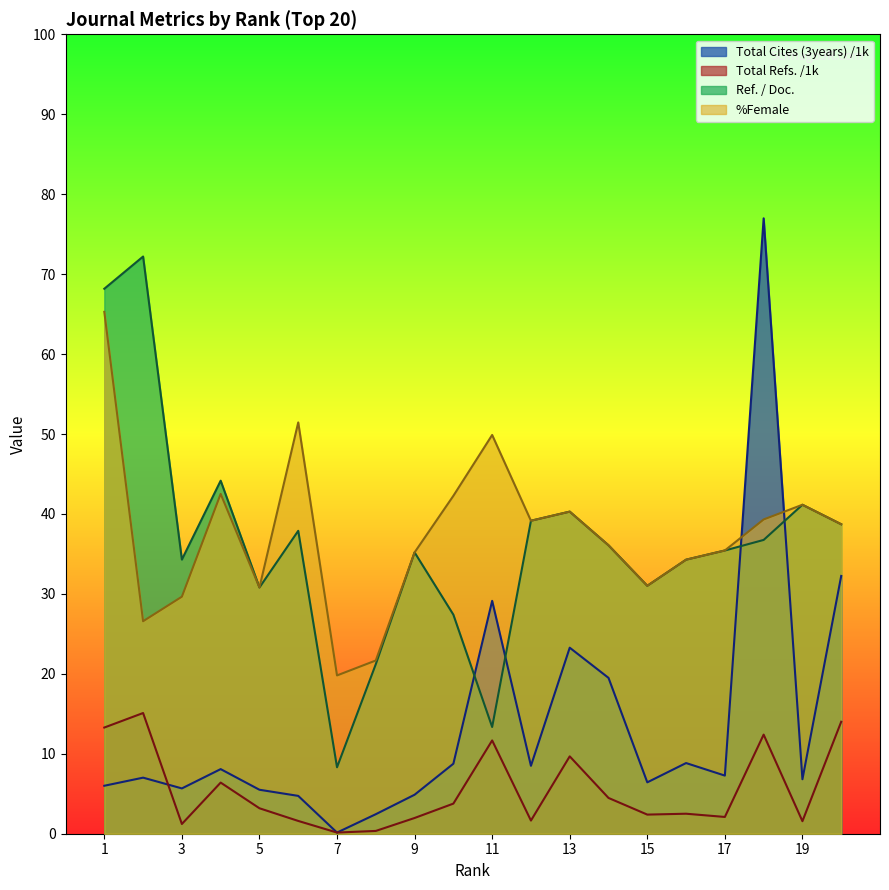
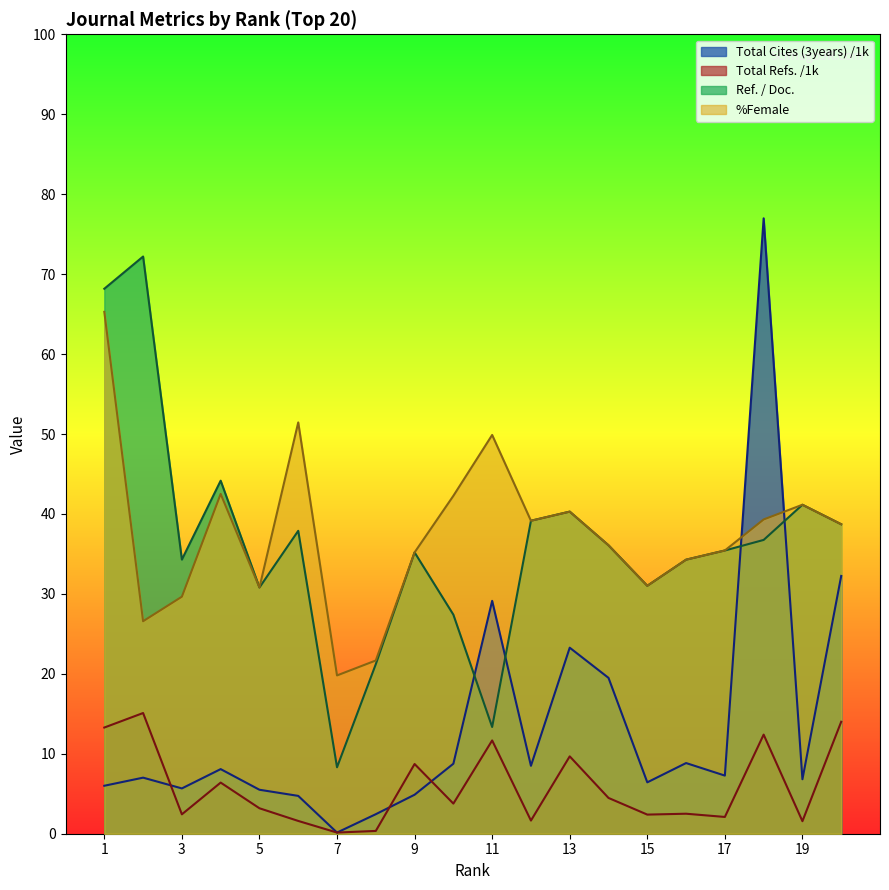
  {
    "Total Cites (3years) /1k": {
      "1": 6,
      "3": 6,
      "5": 6,
      "9": 5,
      "11": 29,
      "13": 23,
      "15": 6,
      "17": 7,
      "19": 7
    },
    "Total Refs. /1k": {
      "1": 13,
-     "3": 1,
+     "3": 2,
      "5": 3,
-     "9": 2,
+     "9": 9,
      "11": 12,
      "13": 10,
      "15": 2,
      "17": 2,
      "19": 2
    },
    "Ref. / Doc.": {
      "1": 68,
      "3": 34,
      "7": 8,
      "11": 13
    },
    "%Female": {
      "1": 65,
      "3": 30,
      "7": 20,
      "11": 50
    }
  }
